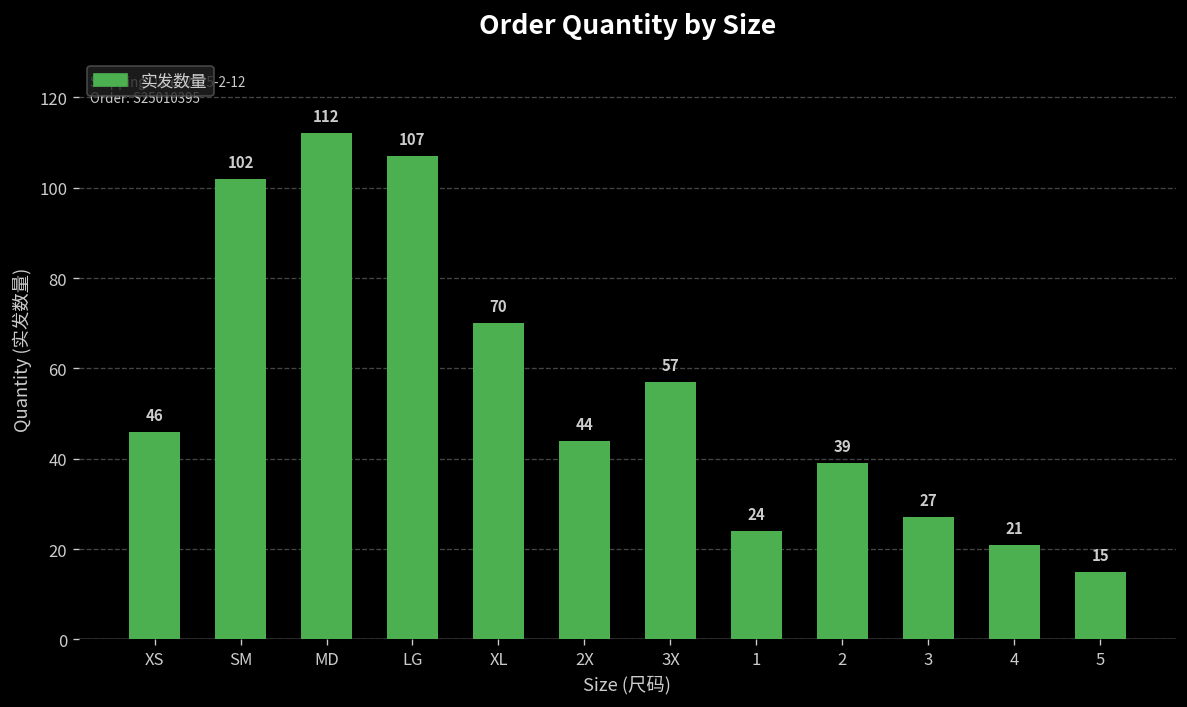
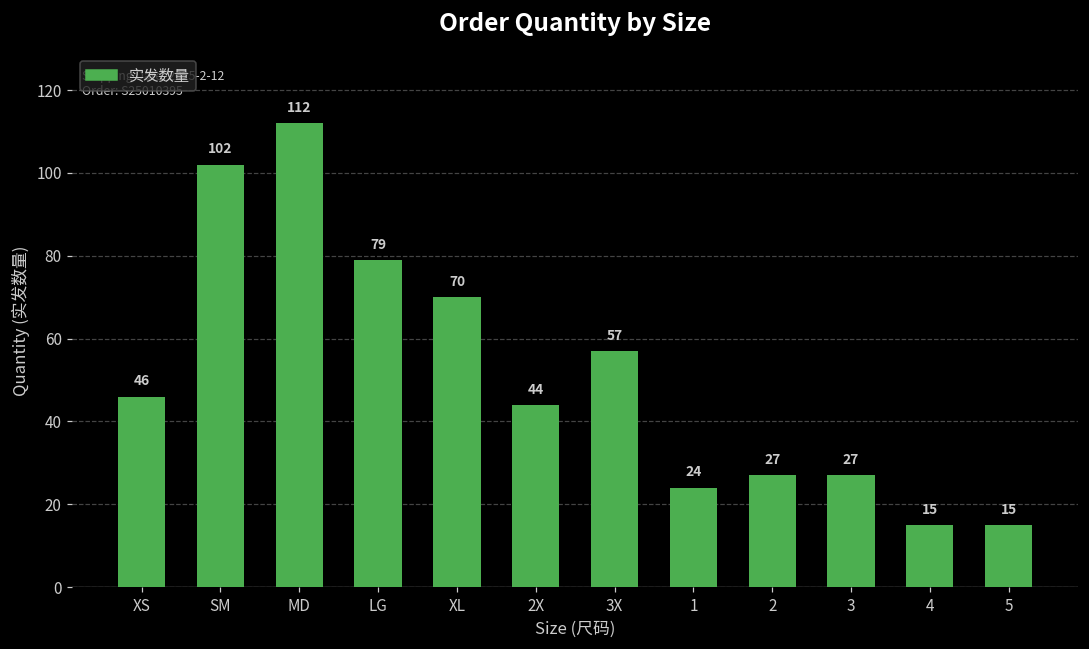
  {
    "XS": 46,
    "SM": 102,
    "MD": 112,
-   "LG": 107,
+   "LG": 79,
    "XL": 70,
    "2X": 44,
    "3X": 57,
    "1": 24,
-   "2": 39,
+   "2": 27,
    "3": 27,
-   "4": 21,
+   "4": 15,
    "5": 15
  }
